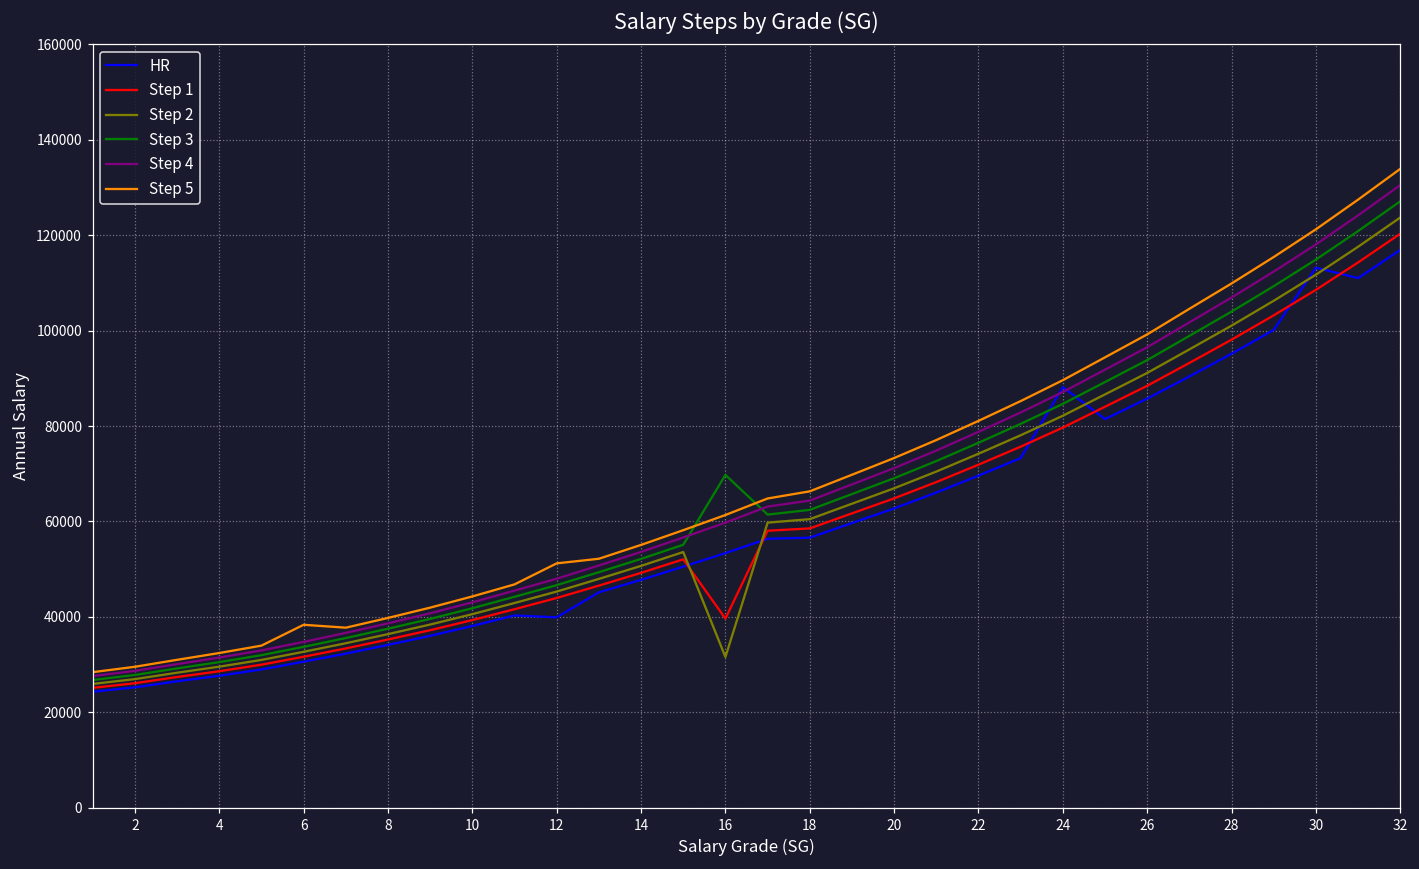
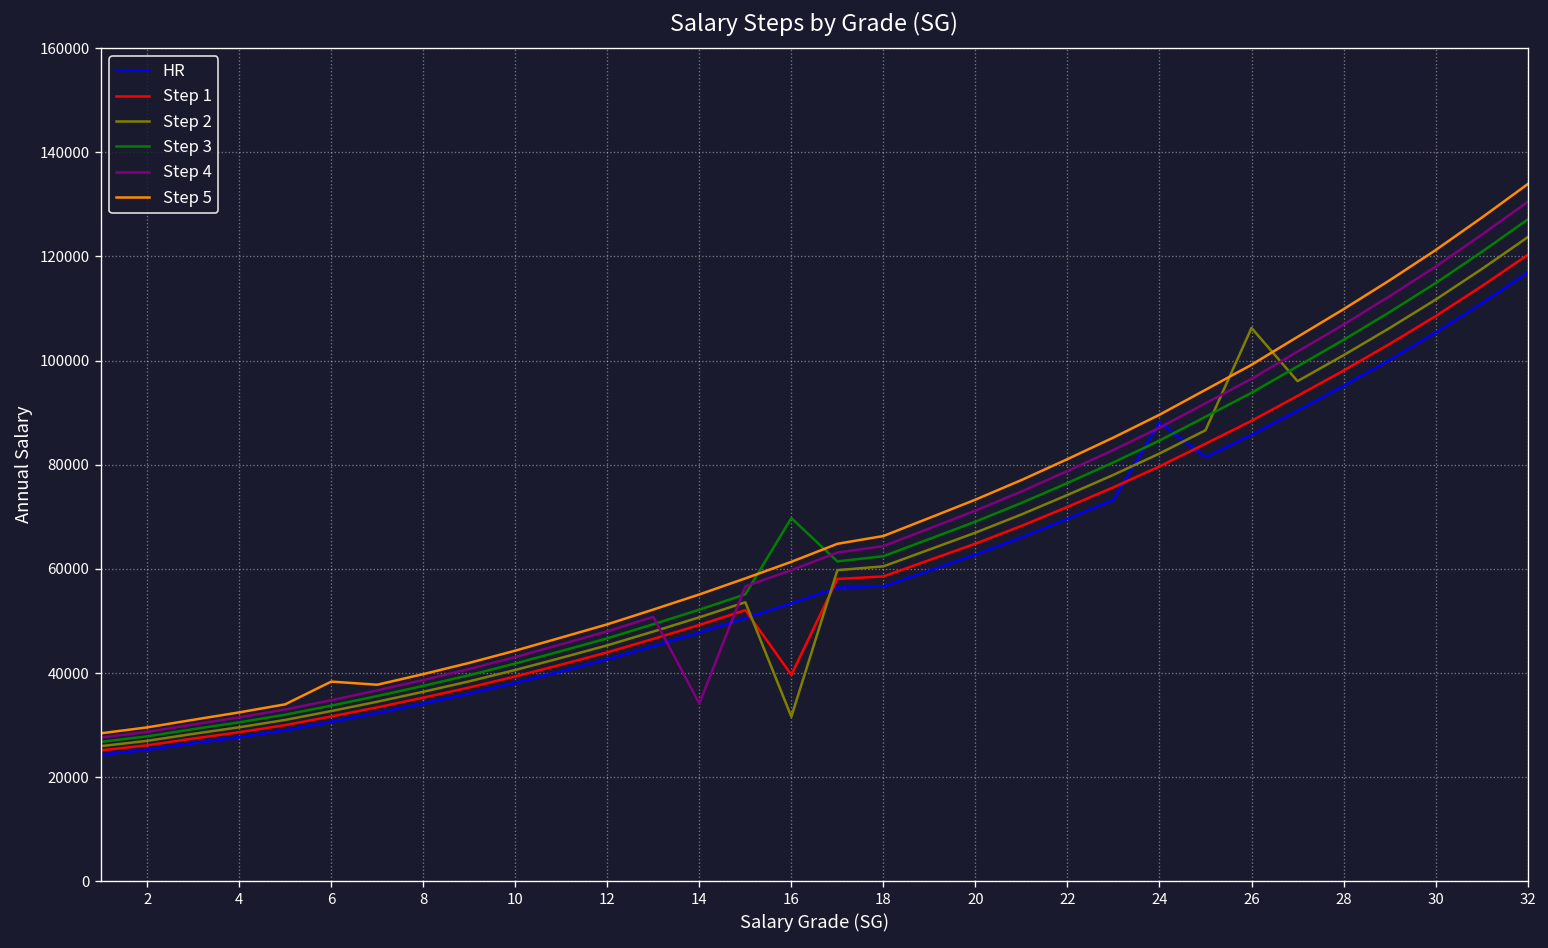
  {
    "HR": {
      "2": 25000,
      "4": 28000,
      "6": 31000,
      "8": 34000,
      "10": 38000,
-     "12": 40000,
+     "12": 43000,
      "14": 48000,
      "16": 53000,
      "18": 57000,
      "20": 63000,
      "22": 70000,
      "24": 88000,
      "26": 86000,
      "28": 95000,
-     "30": 113000,
+     "30": 105000,
      "32": 117000
    },
    "Step 1": {
      "2": 26000,
      "4": 29000,
      "6": 32000,
      "8": 35000,
      "10": 39000,
      "12": 44000,
      "14": 49000,
      "16": 40000,
      "18": 59000,
      "20": 65000,
      "22": 72000,
      "24": 80000,
      "26": 88000,
      "28": 98000,
      "30": 109000,
      "32": 120000
    },
    "Step 2": {
      "2": 27000,
      "4": 30000,
      "6": 33000,
      "8": 36000,
      "10": 41000,
      "12": 45000,
      "14": 51000,
      "16": 32000,
      "18": 60000,
      "20": 67000,
      "22": 74000,
      "24": 82000,
-     "26": 91000,
+     "26": 106000,
      "28": 101000,
      "30": 112000,
      "32": 124000
    },
    "Step 3": {
      "2": 28000,
      "4": 31000,
      "6": 34000,
      "8": 38000,
      "10": 42000,
      "12": 47000,
      "14": 52000,
      "16": 70000,
      "18": 62000,
      "20": 69000,
      "22": 76000,
      "24": 85000,
      "26": 94000,
      "28": 104000,
      "30": 115000,
      "32": 127000
    },
    "Step 4": {
      "2": 29000,
      "4": 31000,
      "6": 35000,
      "8": 39000,
      "10": 43000,
      "12": 48000,
-     "14": 54000,
+     "14": 34000,
      "16": 60000,
      "18": 64000,
      "20": 71000,
      "22": 79000,
      "24": 87000,
      "26": 96000,
      "28": 107000,
      "30": 118000,
      "32": 130000
    },
    "Step 5": {
      "2": 30000,
      "4": 32000,
      "6": 38000,
      "8": 40000,
      "10": 44000,
-     "12": 51000,
+     "12": 49000,
      "14": 55000,
      "16": 61000,
      "18": 66000,
      "20": 73000,
      "22": 81000,
      "24": 90000,
      "26": 99000,
      "28": 110000,
      "30": 121000,
      "32": 134000
    }
  }
